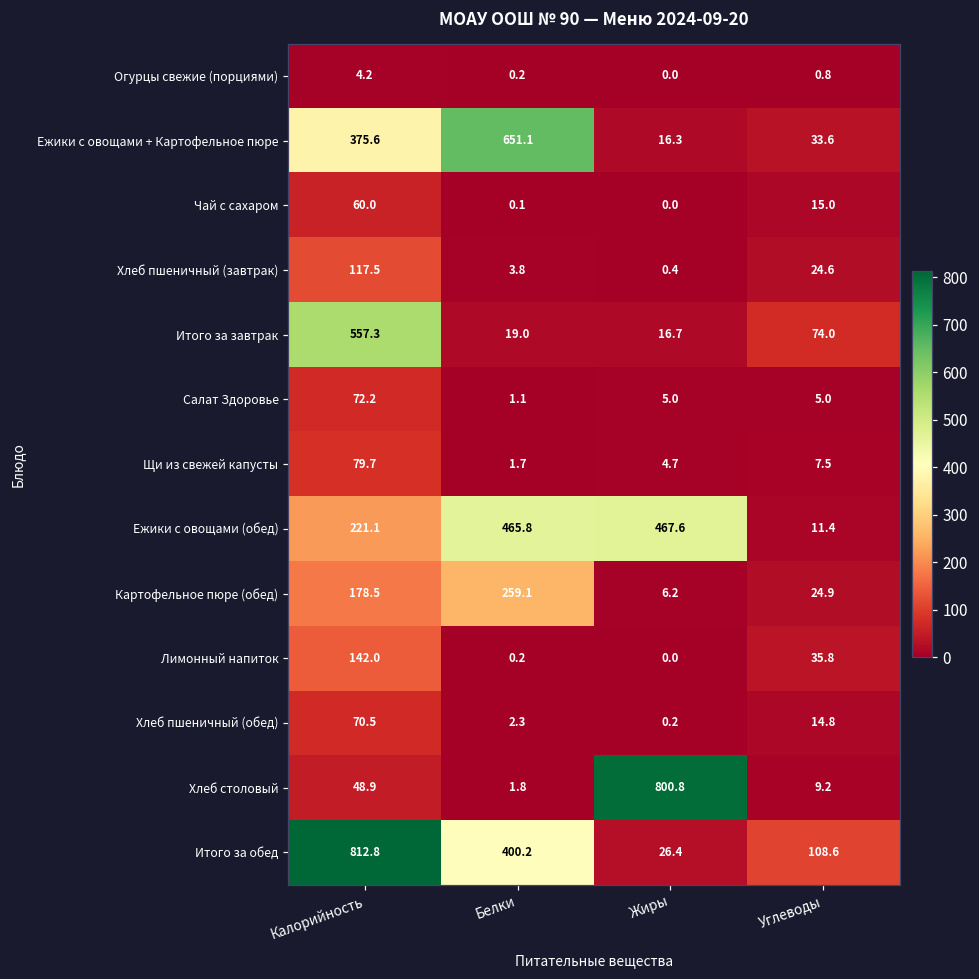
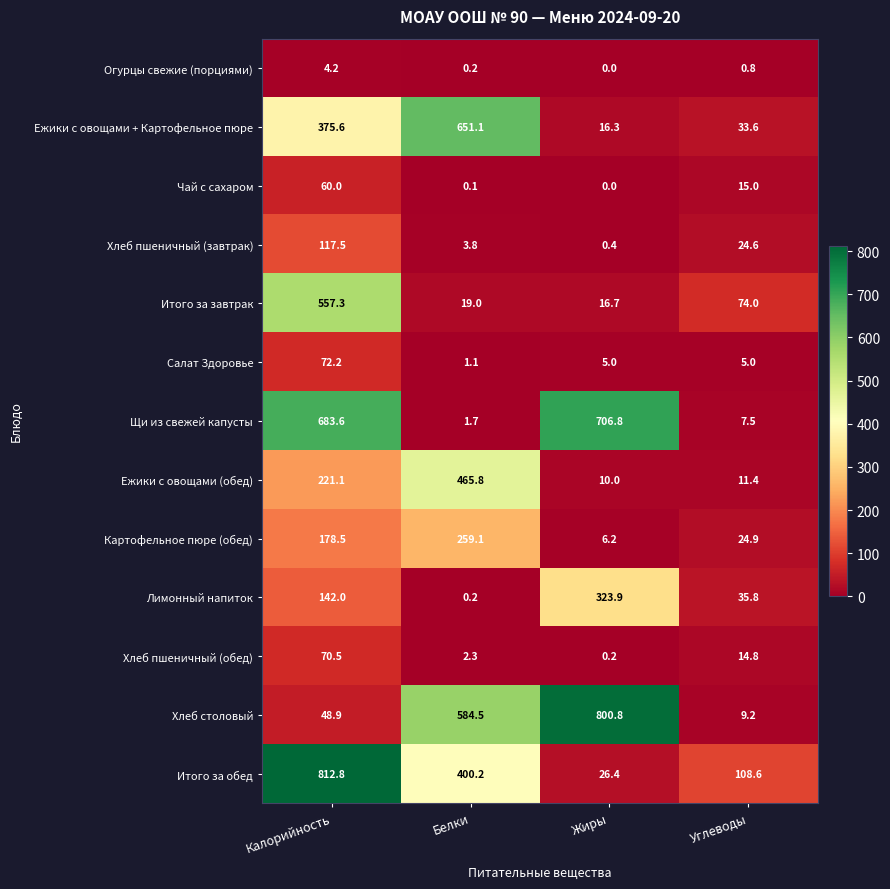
  {
    "Огурцы свежие (порциями)": {
      "Калорийность": 4.2,
      "Белки": 0.2,
      "Жиры": 0.0,
      "Углеводы": 0.8
    },
    "Ежики с овощами + Картофельное пюре": {
      "Калорийность": 375.6,
      "Белки": 651.1,
      "Жиры": 16.3,
      "Углеводы": 33.6
    },
    "Чай с сахаром": {
      "Калорийность": 60.0,
      "Белки": 0.1,
      "Жиры": 0.0,
      "Углеводы": 15.0
    },
    "Хлеб пшеничный (завтрак)": {
      "Калорийность": 117.5,
      "Белки": 3.8,
      "Жиры": 0.4,
      "Углеводы": 24.6
    },
    "Итого за завтрак": {
      "Калорийность": 557.3,
      "Белки": 19.0,
      "Жиры": 16.7,
      "Углеводы": 74.0
    },
    "Салат Здоровье": {
      "Калорийность": 72.2,
      "Белки": 1.1,
      "Жиры": 5.0,
      "Углеводы": 5.0
    },
    "Щи из свежей капусты": {
-     "Калорийность": 79.7,
+     "Калорийность": 683.6,
      "Белки": 1.7,
-     "Жиры": 4.7,
+     "Жиры": 706.8,
      "Углеводы": 7.5
    },
    "Ежики с овощами (обед)": {
      "Калорийность": 221.1,
      "Белки": 465.8,
-     "Жиры": 467.6,
+     "Жиры": 10.0,
      "Углеводы": 11.4
    },
    "Картофельное пюре (обед)": {
      "Калорийность": 178.5,
      "Белки": 259.1,
      "Жиры": 6.2,
      "Углеводы": 24.9
    },
    "Лимонный напиток": {
      "Калорийность": 142.0,
      "Белки": 0.2,
-     "Жиры": 0.0,
+     "Жиры": 323.9,
      "Углеводы": 35.8
    },
    "Хлеб пшеничный (обед)": {
      "Калорийность": 70.5,
      "Белки": 2.3,
      "Жиры": 0.2,
      "Углеводы": 14.8
    },
    "Хлеб столовый": {
      "Калорийность": 48.9,
-     "Белки": 1.8,
+     "Белки": 584.5,
      "Жиры": 800.8,
      "Углеводы": 9.2
    },
    "Итого за обед": {
      "Калорийность": 812.8,
      "Белки": 400.2,
      "Жиры": 26.4,
      "Углеводы": 108.6
    }
  }
